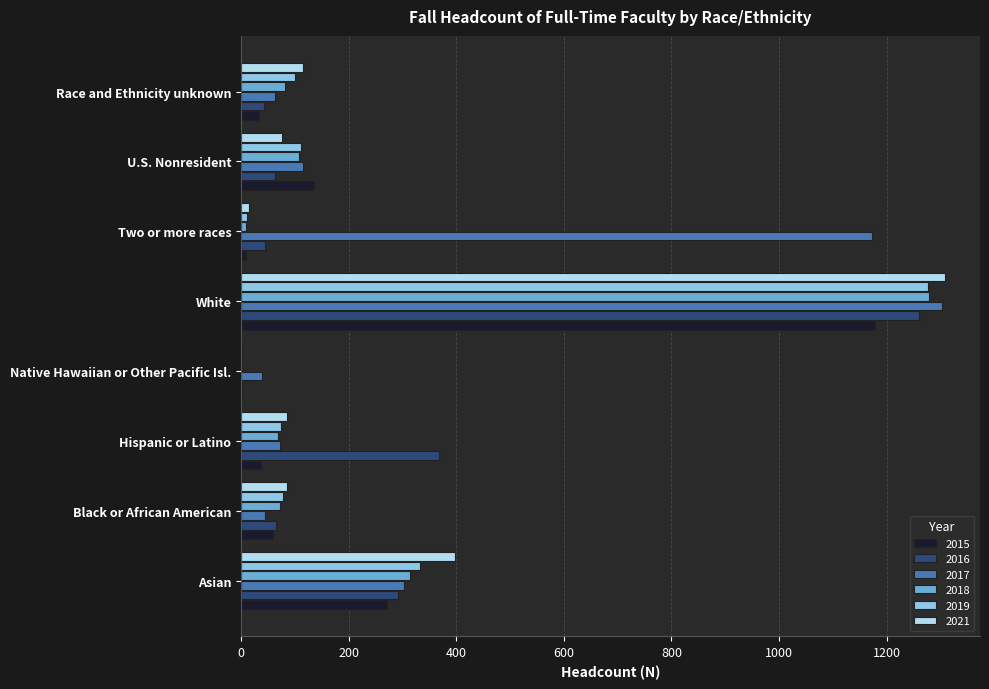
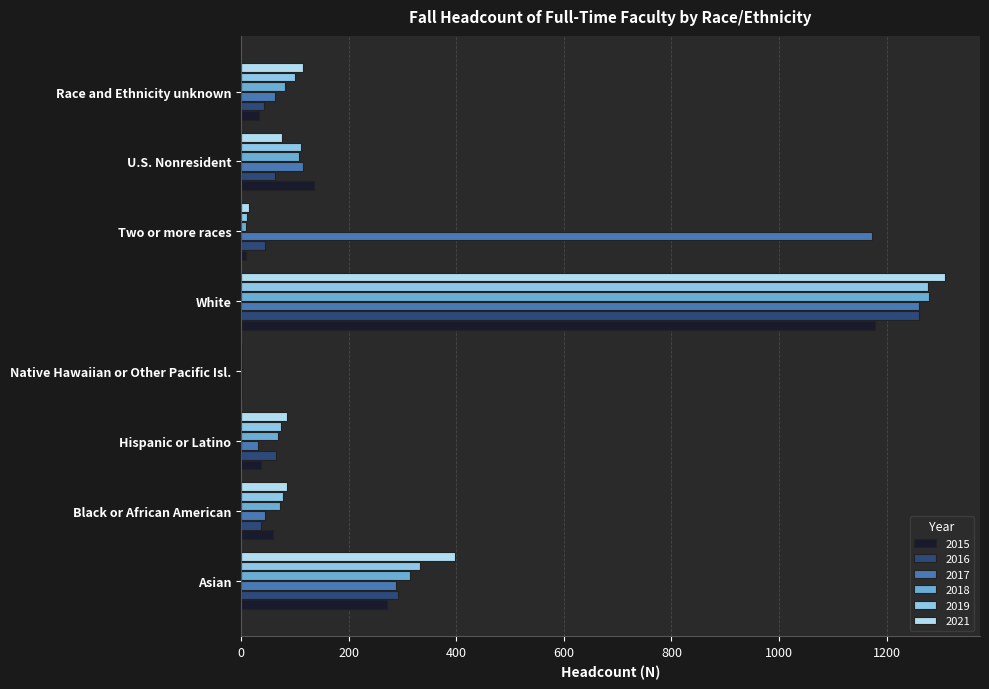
  {
    "2015": {
      "Race and Ethnicity unknown": 30,
      "U.S. Nonresident": 140,
      "Two or more races": 10,
      "White": 1180,
      "Hispanic or Latino": 40,
      "Black or African American": 60,
      "Asian": 270
    },
    "2016": {
      "Race and Ethnicity unknown": 40,
      "U.S. Nonresident": 60,
      "Two or more races": 40,
      "White": 1260,
-     "Hispanic or Latino": 370,
-     "Black or African American": 70,
+     "Hispanic or Latino": 70,
+     "Black or African American": 40,
      "Asian": 290
    },
    "2017": {
      "Race and Ethnicity unknown": 60,
      "U.S. Nonresident": 120,
      "Two or more races": 1170,
-     "White": 1300,
-     "Native Hawaiian or Other Pacific Isl.": 40,
-     "Hispanic or Latino": 70,
+     "White": 1260,
+     "Native Hawaiian or Other Pacific Isl.": 0,
+     "Hispanic or Latino": 30,
      "Black or African American": 40,
-     "Asian": 300
+     "Asian": 290
    }
  }
